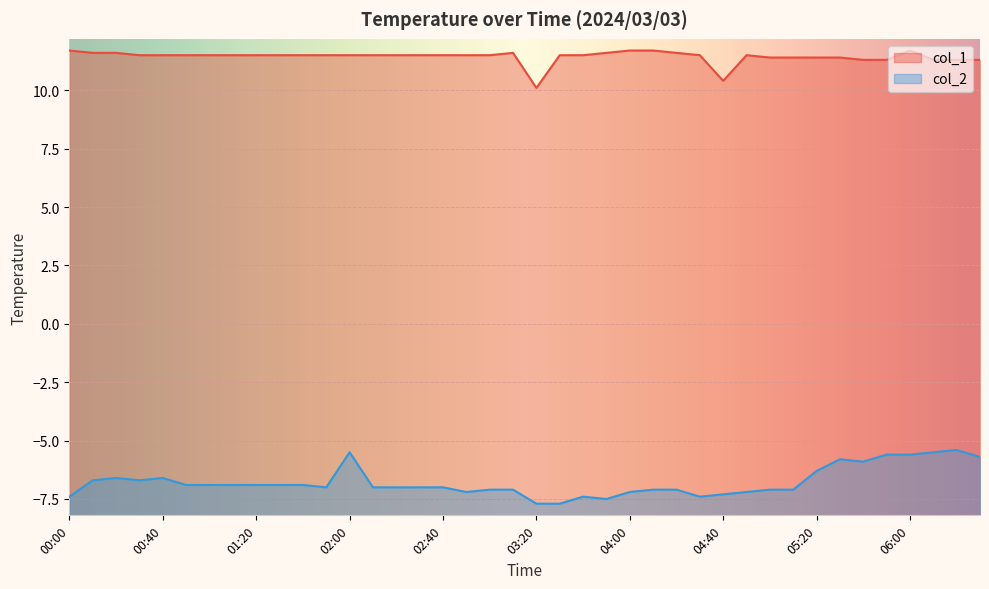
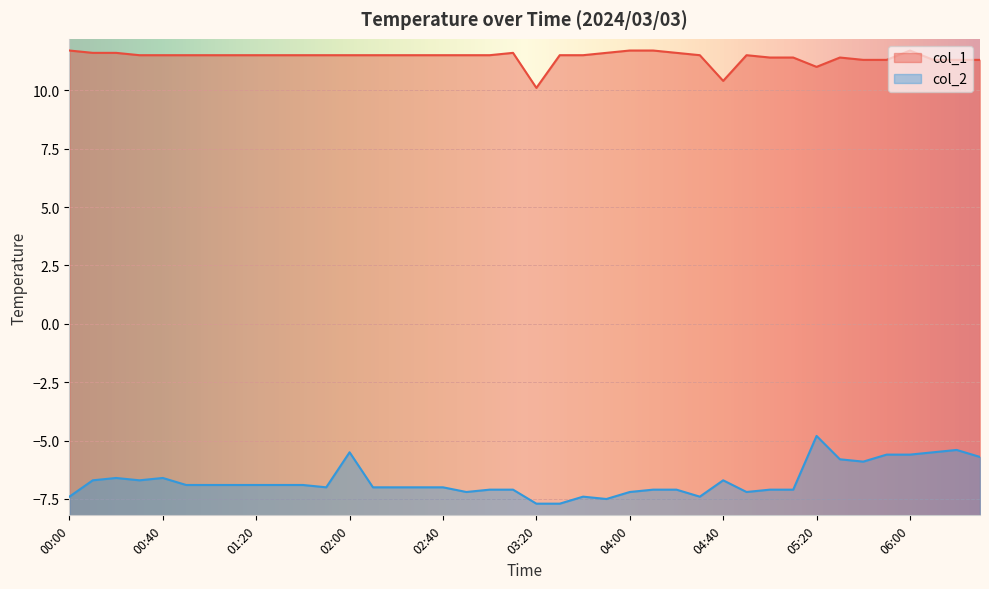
  {
    "col_1": {
      "00:00": 11.7,
      "00:40": 11.5,
      "01:20": 11.5,
      "02:00": 11.5,
      "02:40": 11.5,
      "03:20": 10.1,
      "04:00": 11.7,
      "04:40": 10.4,
-     "05:20": 11.4
+     "05:20": 11.0
    },
    "col_2": {
      "00:00": -7.4,
      "00:40": -6.6,
      "01:20": -6.9,
      "02:00": -5.5,
      "02:40": -7.0,
      "03:20": -7.7,
      "04:00": -7.2,
-     "04:40": -7.3,
-     "05:20": -6.3,
+     "04:40": -6.7,
+     "05:20": -4.8,
      "06:00": -5.6
    }
  }
